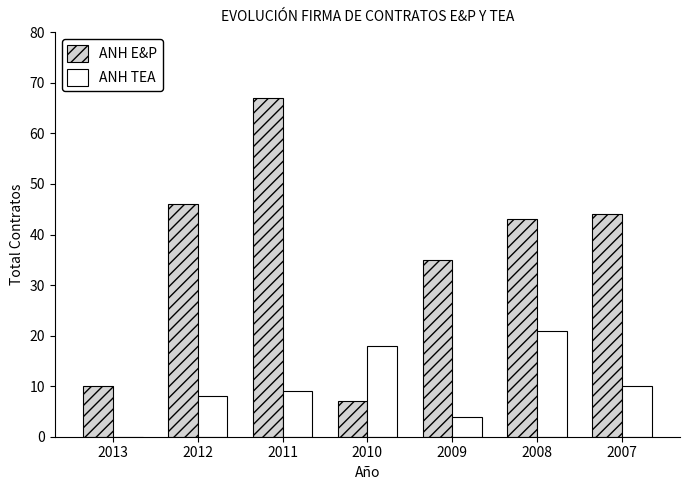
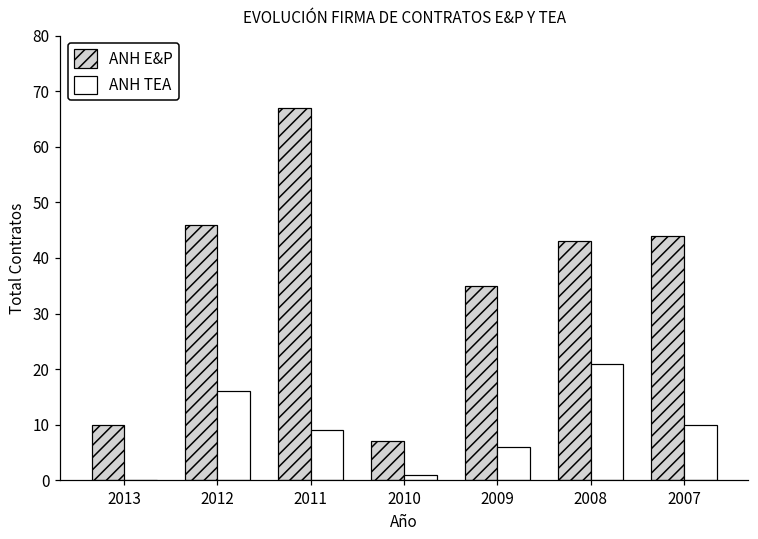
  {
    "ANH E&P": {
      "2013": 10,
      "2012": 46,
      "2011": 67,
      "2010": 7,
      "2009": 35,
      "2008": 43,
      "2007": 44
    },
    "ANH TEA": {
      "2013": 0,
-     "2012": 8,
+     "2012": 16,
      "2011": 9,
-     "2010": 18,
-     "2009": 4,
+     "2010": 1,
+     "2009": 6,
      "2008": 21,
      "2007": 10
    }
  }
